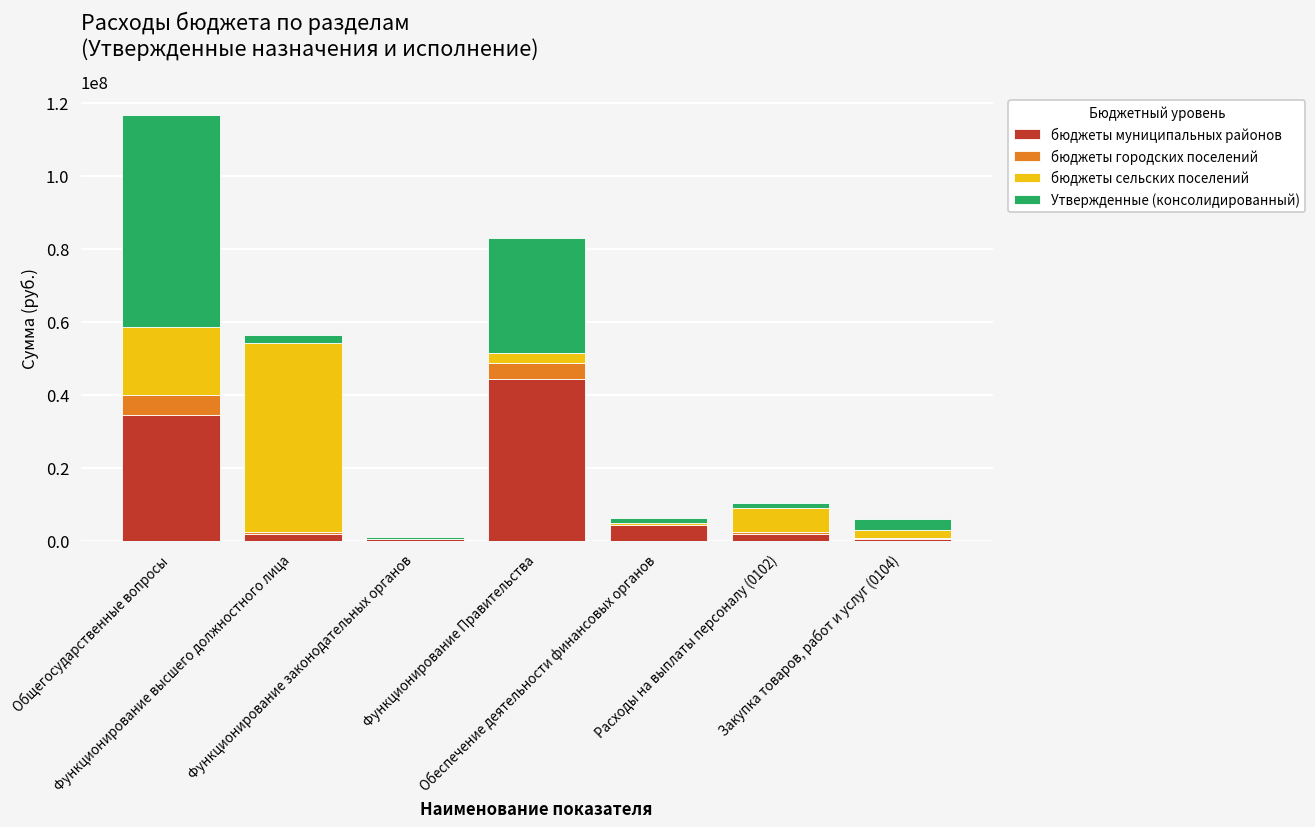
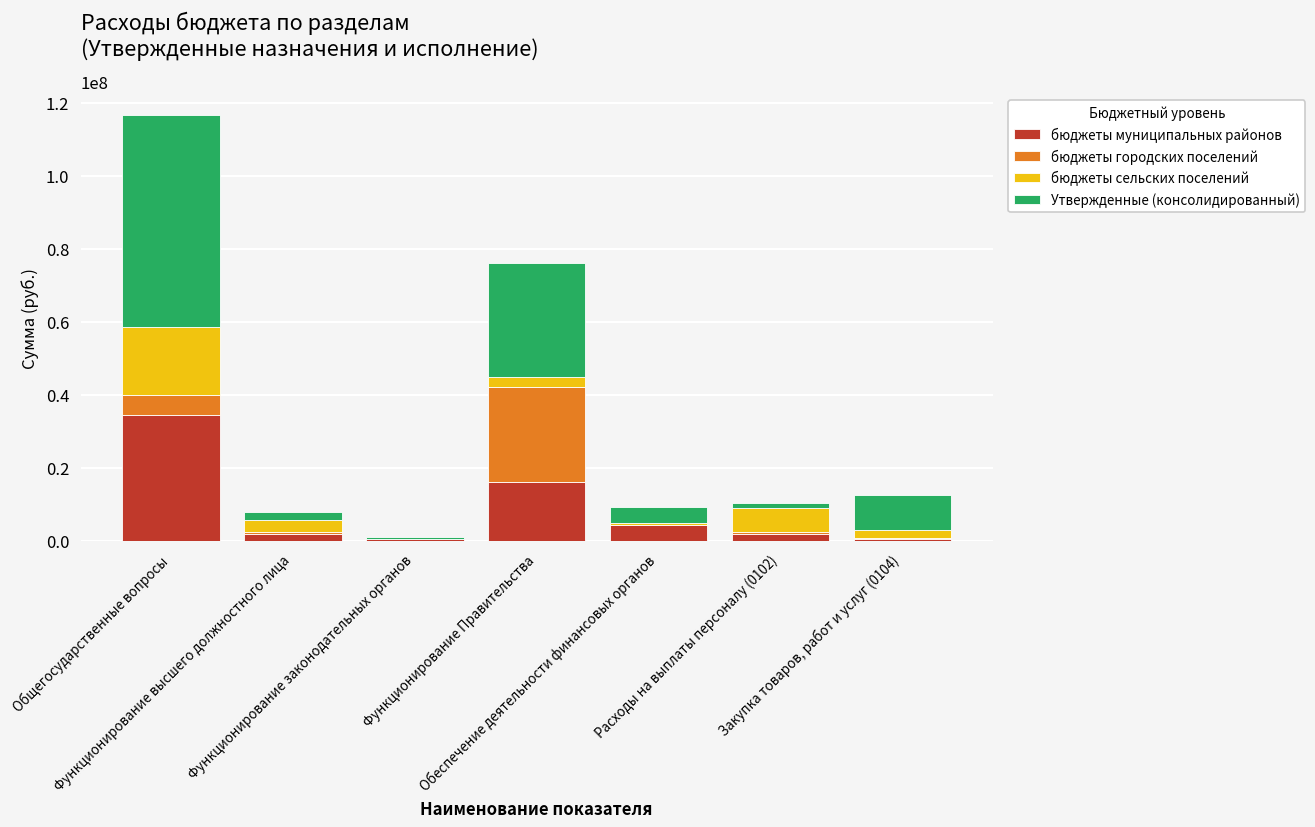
  {
    "бюджеты муниципальных районов": {
      "Общегосударственные вопросы": 35000000,
      "Функционирование высшего должностного лица": 2000000,
-     "Функционирование Правительства": 44000000,
+     "Функционирование Правительства": 16000000,
      "Обеспечение деятельности финансовых органов": 4000000,
      "Расходы на выплаты персоналу (0102)": 2000000
    },
    "бюджеты городских поселений": {
      "Общегосударственные вопросы": 5000000,
      "Функционирование законодательных органов": 0,
-     "Функционирование Правительства": 4000000
+     "Функционирование Правительства": 26000000
    },
    "бюджеты сельских поселений": {
      "Общегосударственные вопросы": 19000000,
-     "Функционирование высшего должностного лица": 52000000,
+     "Функционирование высшего должностного лица": 3000000,
      "Функционирование законодательных органов": 0,
      "Функционирование Правительства": 3000000,
      "Расходы на выплаты персоналу (0102)": 6000000,
      "Закупка товаров, работ и услуг (0104)": 2000000
    },
    "Утвержденные (консолидированный)": {
      "Общегосударственные вопросы": 58000000,
      "Функционирование высшего должностного лица": 2000000,
      "Функционирование Правительства": 31000000,
-     "Обеспечение деятельности финансовых органов": 1000000,
+     "Обеспечение деятельности финансовых органов": 4000000,
      "Расходы на выплаты персоналу (0102)": 1000000,
-     "Закупка товаров, работ и услуг (0104)": 3000000
+     "Закупка товаров, работ и услуг (0104)": 10000000
    }
  }
